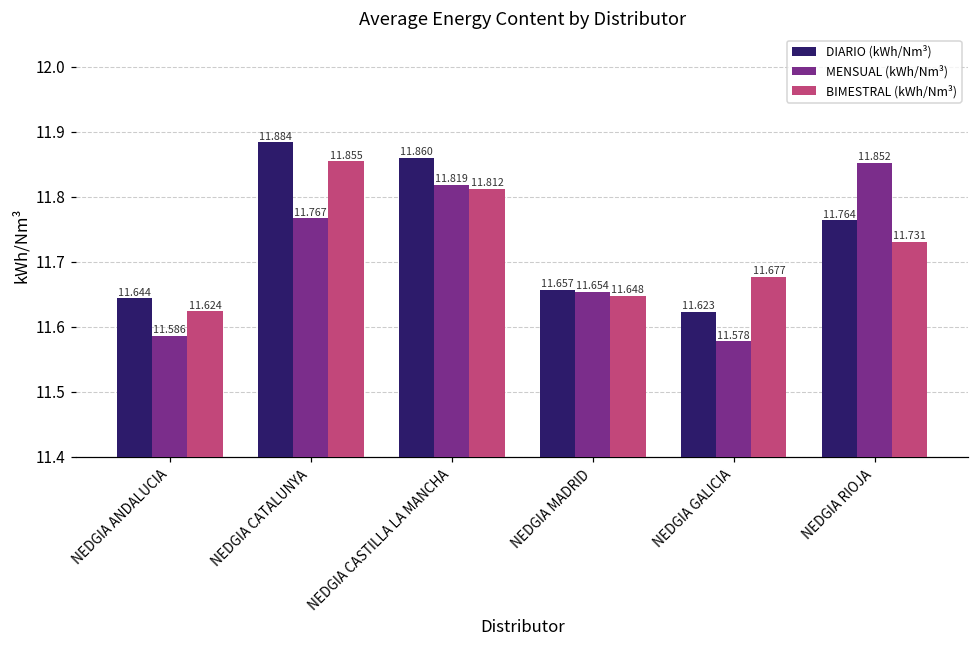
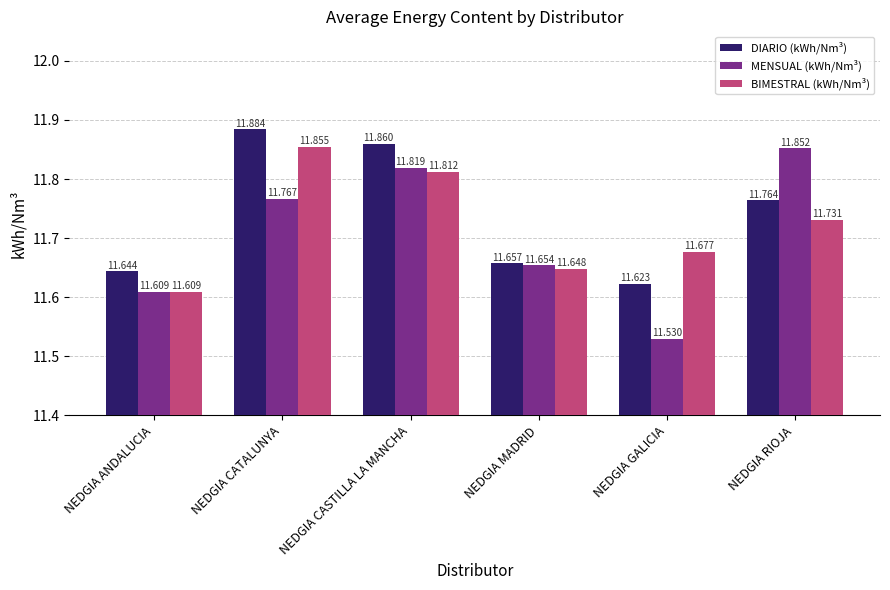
  {
    "DIARIO (kWh/Nm³)": {
      "NEDGIA ANDALUCIA": 11.644,
      "NEDGIA CATALUNYA": 11.884,
      "NEDGIA CASTILLA LA MANCHA": 11.860,
      "NEDGIA MADRID": 11.657,
      "NEDGIA GALICIA": 11.623,
      "NEDGIA RIOJA": 11.764
    },
    "MENSUAL (kWh/Nm³)": {
-     "NEDGIA ANDALUCIA": 11.586,
+     "NEDGIA ANDALUCIA": 11.609,
      "NEDGIA CATALUNYA": 11.767,
      "NEDGIA CASTILLA LA MANCHA": 11.819,
      "NEDGIA MADRID": 11.654,
-     "NEDGIA GALICIA": 11.578,
+     "NEDGIA GALICIA": 11.530,
      "NEDGIA RIOJA": 11.852
    },
    "BIMESTRAL (kWh/Nm³)": {
-     "NEDGIA ANDALUCIA": 11.624,
+     "NEDGIA ANDALUCIA": 11.609,
      "NEDGIA CATALUNYA": 11.855,
      "NEDGIA CASTILLA LA MANCHA": 11.812,
      "NEDGIA MADRID": 11.648,
      "NEDGIA GALICIA": 11.677,
      "NEDGIA RIOJA": 11.731
    }
  }
